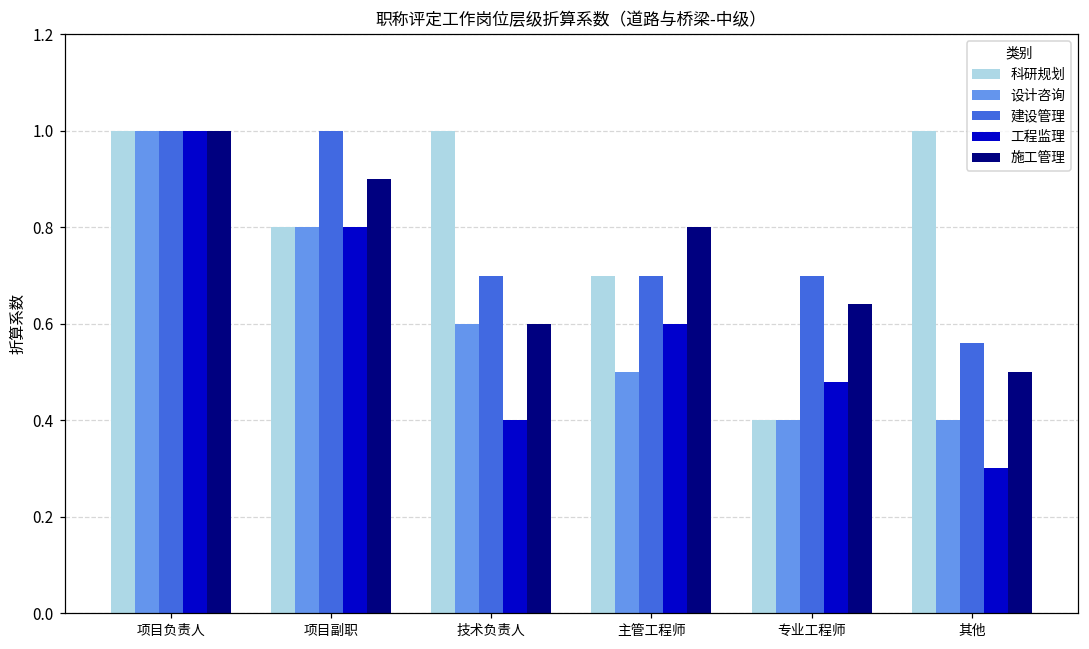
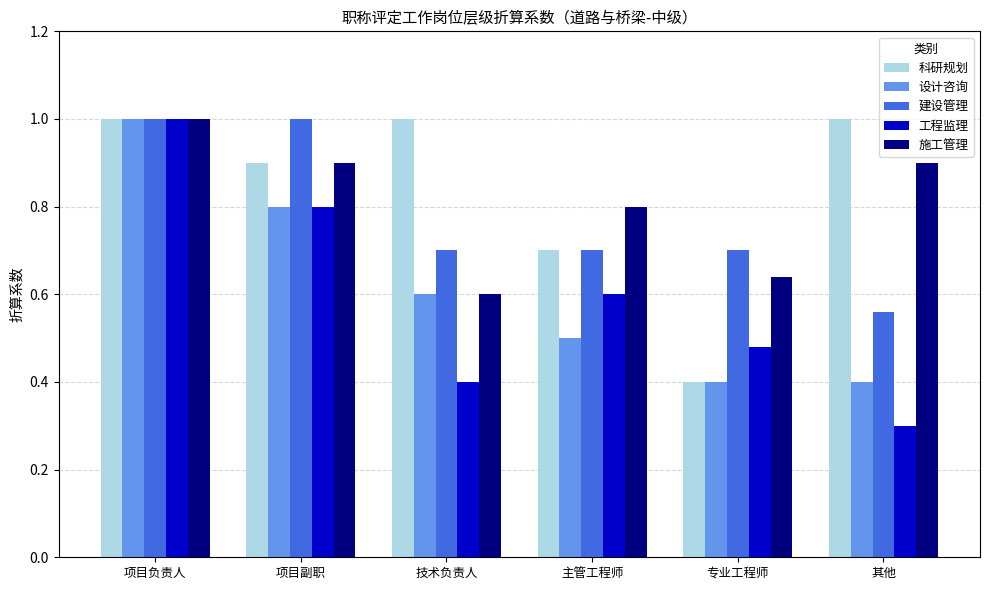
  {
    "科研规划": {
      "项目负责人": 1.0,
-     "项目副职": 0.8,
+     "项目副职": 0.9,
      "技术负责人": 1.0,
      "主管工程师": 0.7,
      "专业工程师": 0.4,
      "其他": 1.0
    },
    "工程监理": {
      "项目负责人": 1.0,
      "项目副职": 0.8,
      "技术负责人": 0.4,
      "主管工程师": 0.6,
      "专业工程师": 0.48,
      "其他": 0.3
    },
    "施工管理": {
      "项目负责人": 1.0,
      "项目副职": 0.9,
      "技术负责人": 0.6,
      "主管工程师": 0.8,
      "专业工程师": 0.64,
-     "其他": 0.5
+     "其他": 0.9
    }
  }
